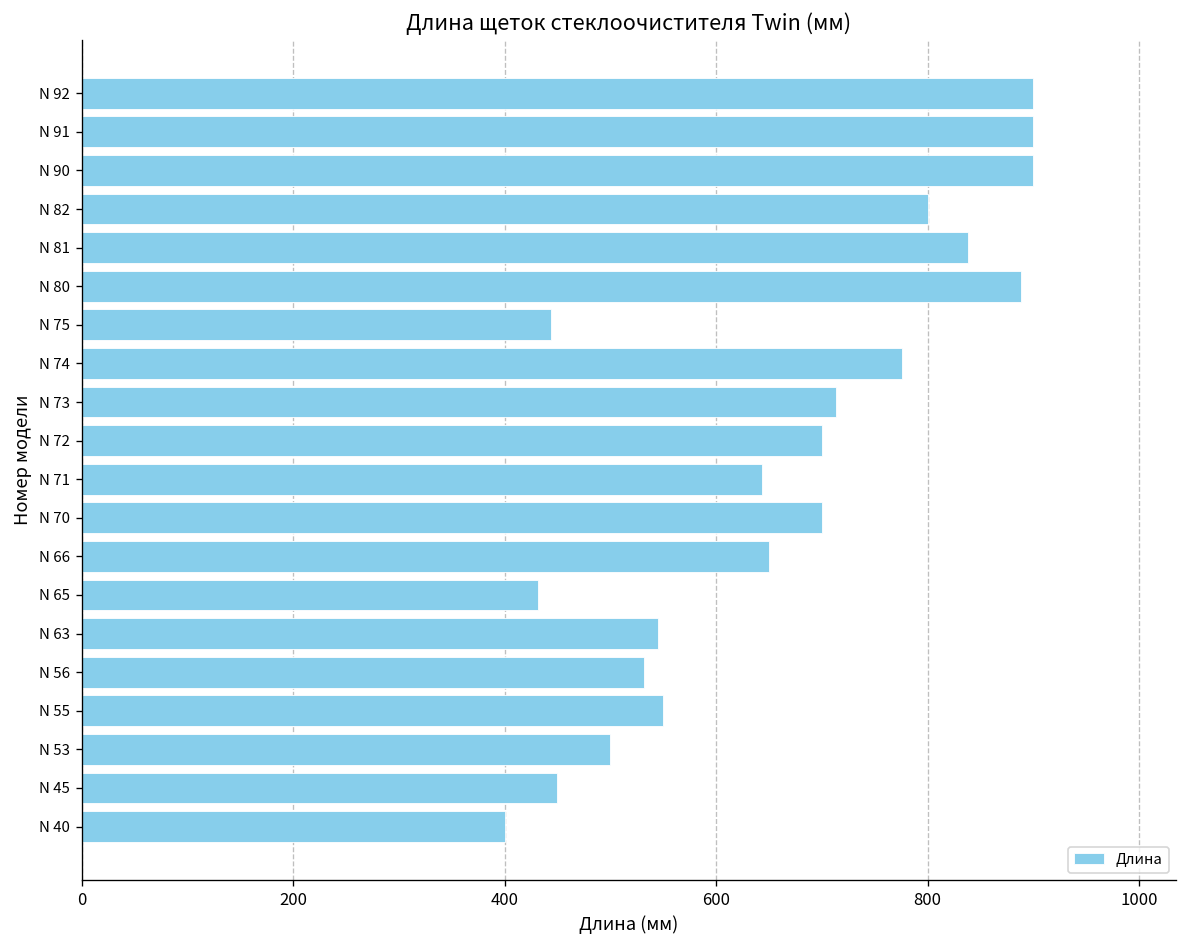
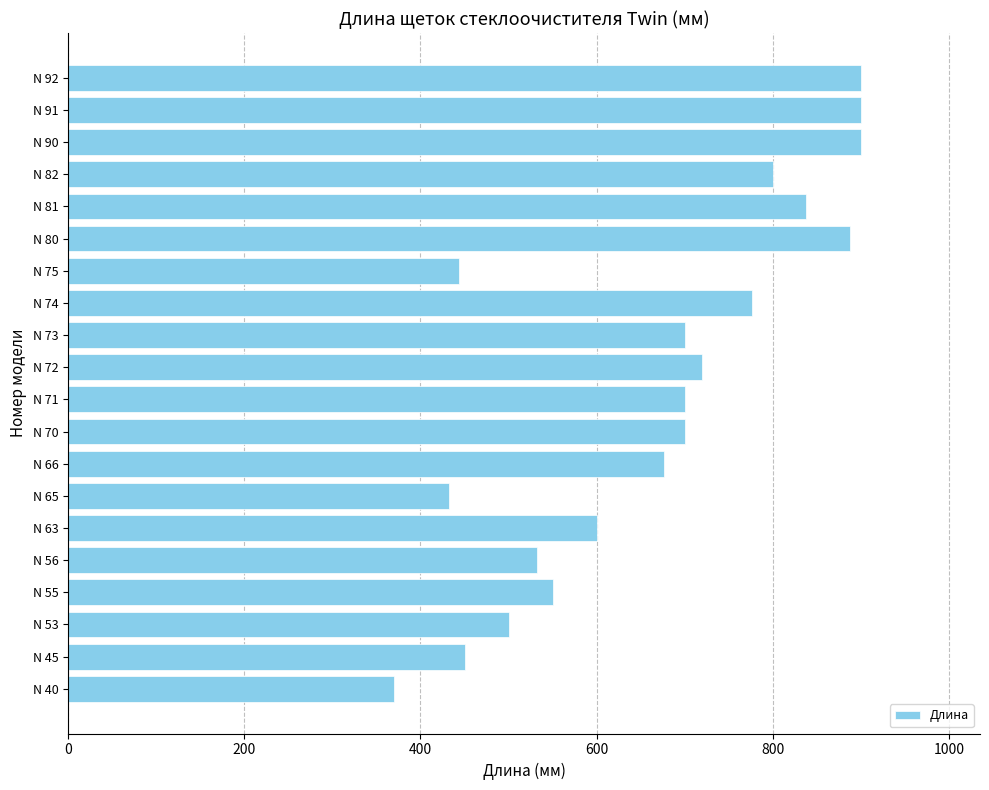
  {
    "N 92": 900,
    "N 91": 900,
    "N 90": 900,
    "N 82": 800,
    "N 81": 840,
    "N 80": 890,
    "N 75": 440,
    "N 74": 780,
-   "N 73": 710,
-   "N 72": 700,
-   "N 71": 640,
+   "N 73": 700,
+   "N 72": 720,
+   "N 71": 700,
    "N 70": 700,
-   "N 66": 650,
+   "N 66": 680,
    "N 65": 430,
-   "N 63": 550,
+   "N 63": 600,
    "N 56": 530,
    "N 55": 550,
    "N 53": 500,
    "N 45": 450,
-   "N 40": 400
+   "N 40": 370
  }
